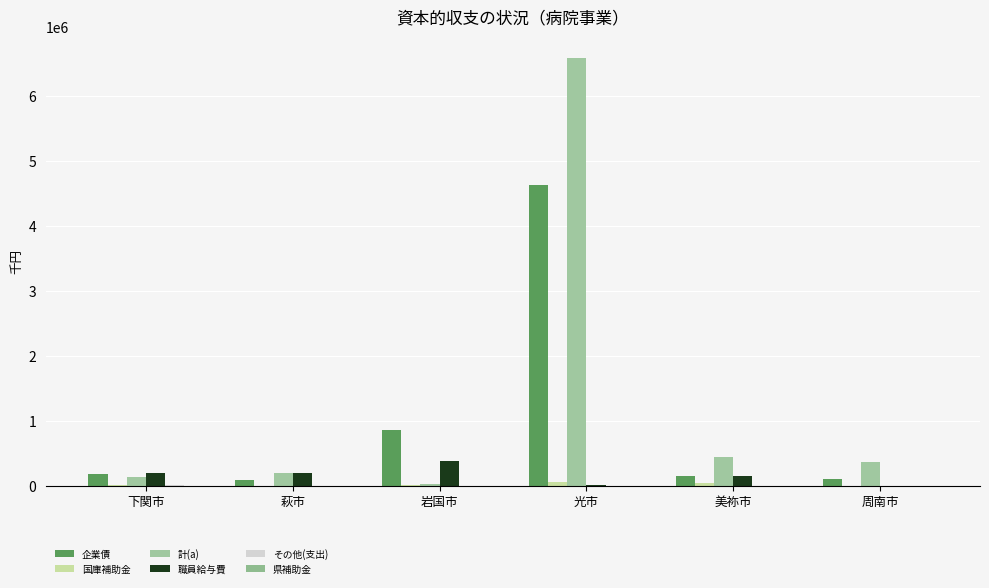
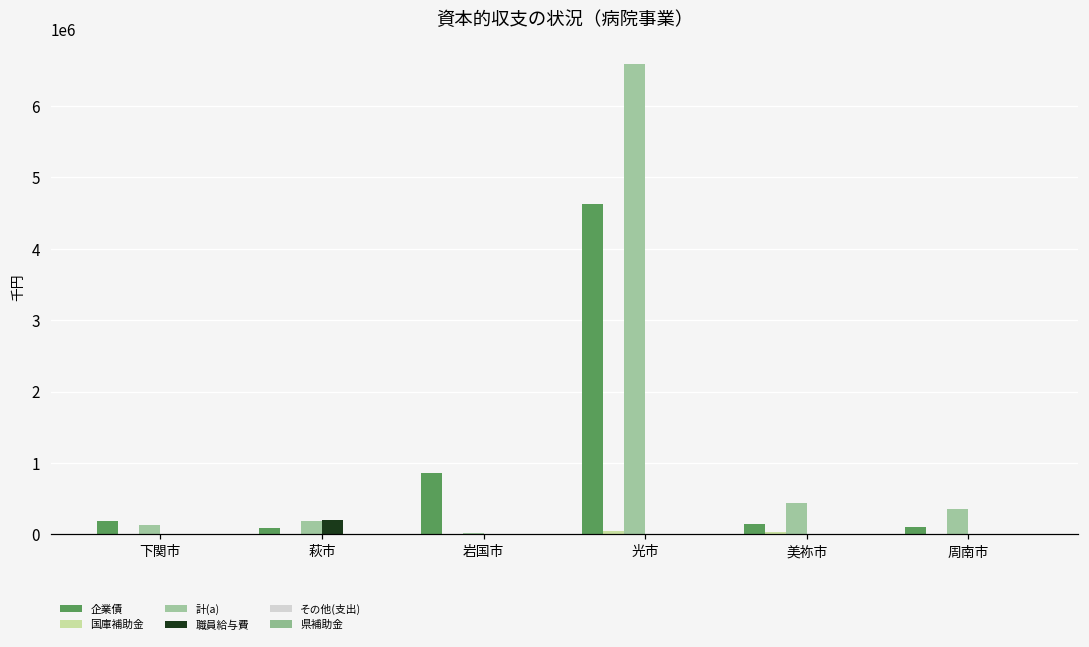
  {
    "企業債": {
      "下関市": 200000,
      "萩市": 100000,
      "岩国市": 900000,
      "光市": 4600000,
      "美祢市": 100000,
      "周南市": 100000
    },
    "職員給与費": {
-     "下関市": 200000,
+     "下関市": 0,
      "萩市": 200000,
-     "岩国市": 400000,
-     "美祢市": 100000,
+     "岩国市": 0,
+     "美祢市": 0,
      "周南市": 0
    }
  }
